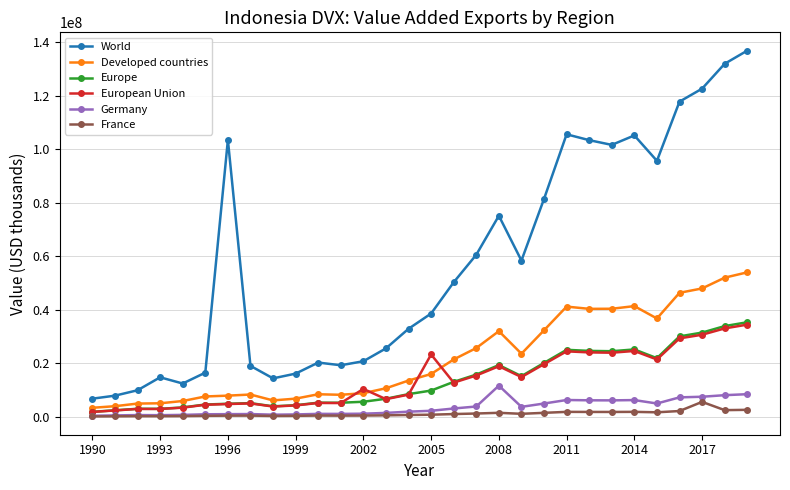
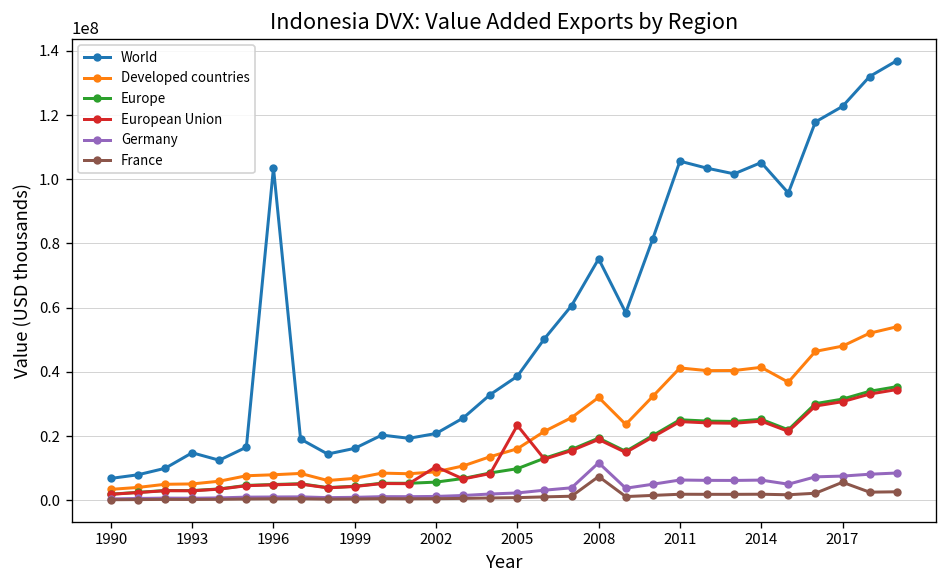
  {
    "World": {
      "1990": 7000000,
      "1993": 15000000,
      "1996": 104000000,
      "1999": 16000000,
      "2002": 21000000,
      "2005": 39000000,
      "2008": 75000000,
      "2011": 106000000,
      "2014": 105000000,
      "2017": 123000000
    },
    "Developed countries": {
      "1990": 3000000,
      "1993": 5000000,
      "1996": 8000000,
      "1999": 7000000,
      "2002": 9000000,
      "2005": 16000000,
      "2008": 32000000,
      "2011": 41000000,
      "2014": 41000000,
      "2017": 48000000
    },
    "Europe": {
      "2002": 6000000,
      "2005": 10000000
    },
    "European Union": {
      "2002": 10000000,
      "2005": 23000000
    },
    "Germany": {
      "2005": 2000000,
      "2008": 12000000,
      "2011": 6000000,
      "2014": 6000000,
      "2017": 8000000
    },
    "France": {
      "2005": 1000000,
-     "2008": 2000000,
+     "2008": 7000000,
      "2011": 2000000,
      "2014": 2000000,
      "2017": 6000000
    }
  }
